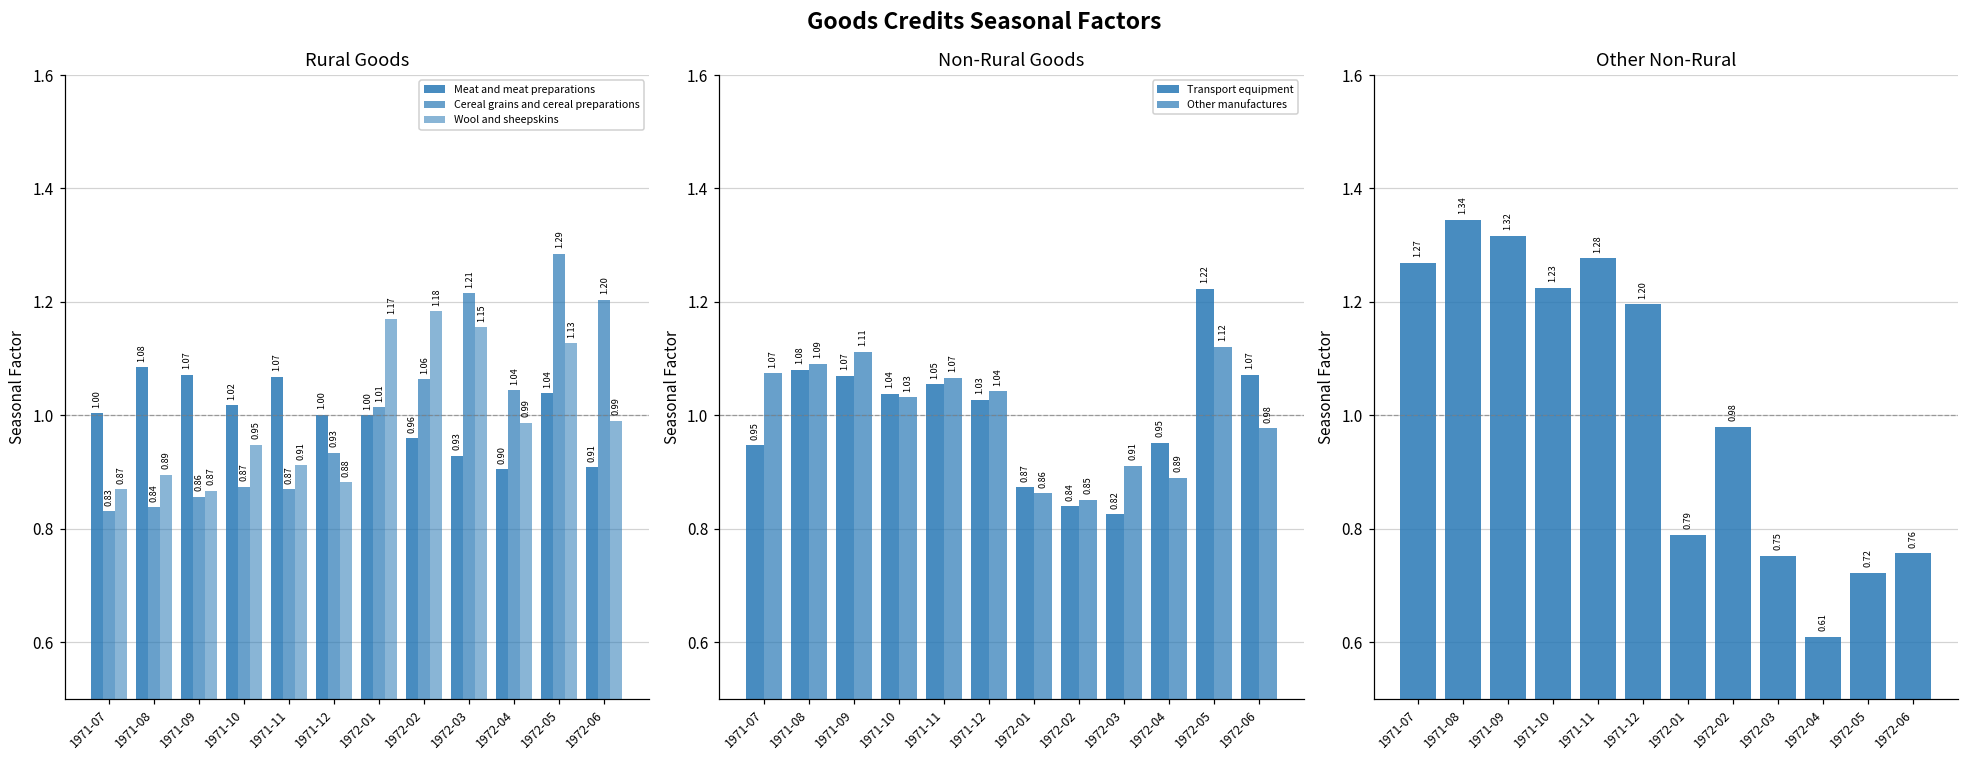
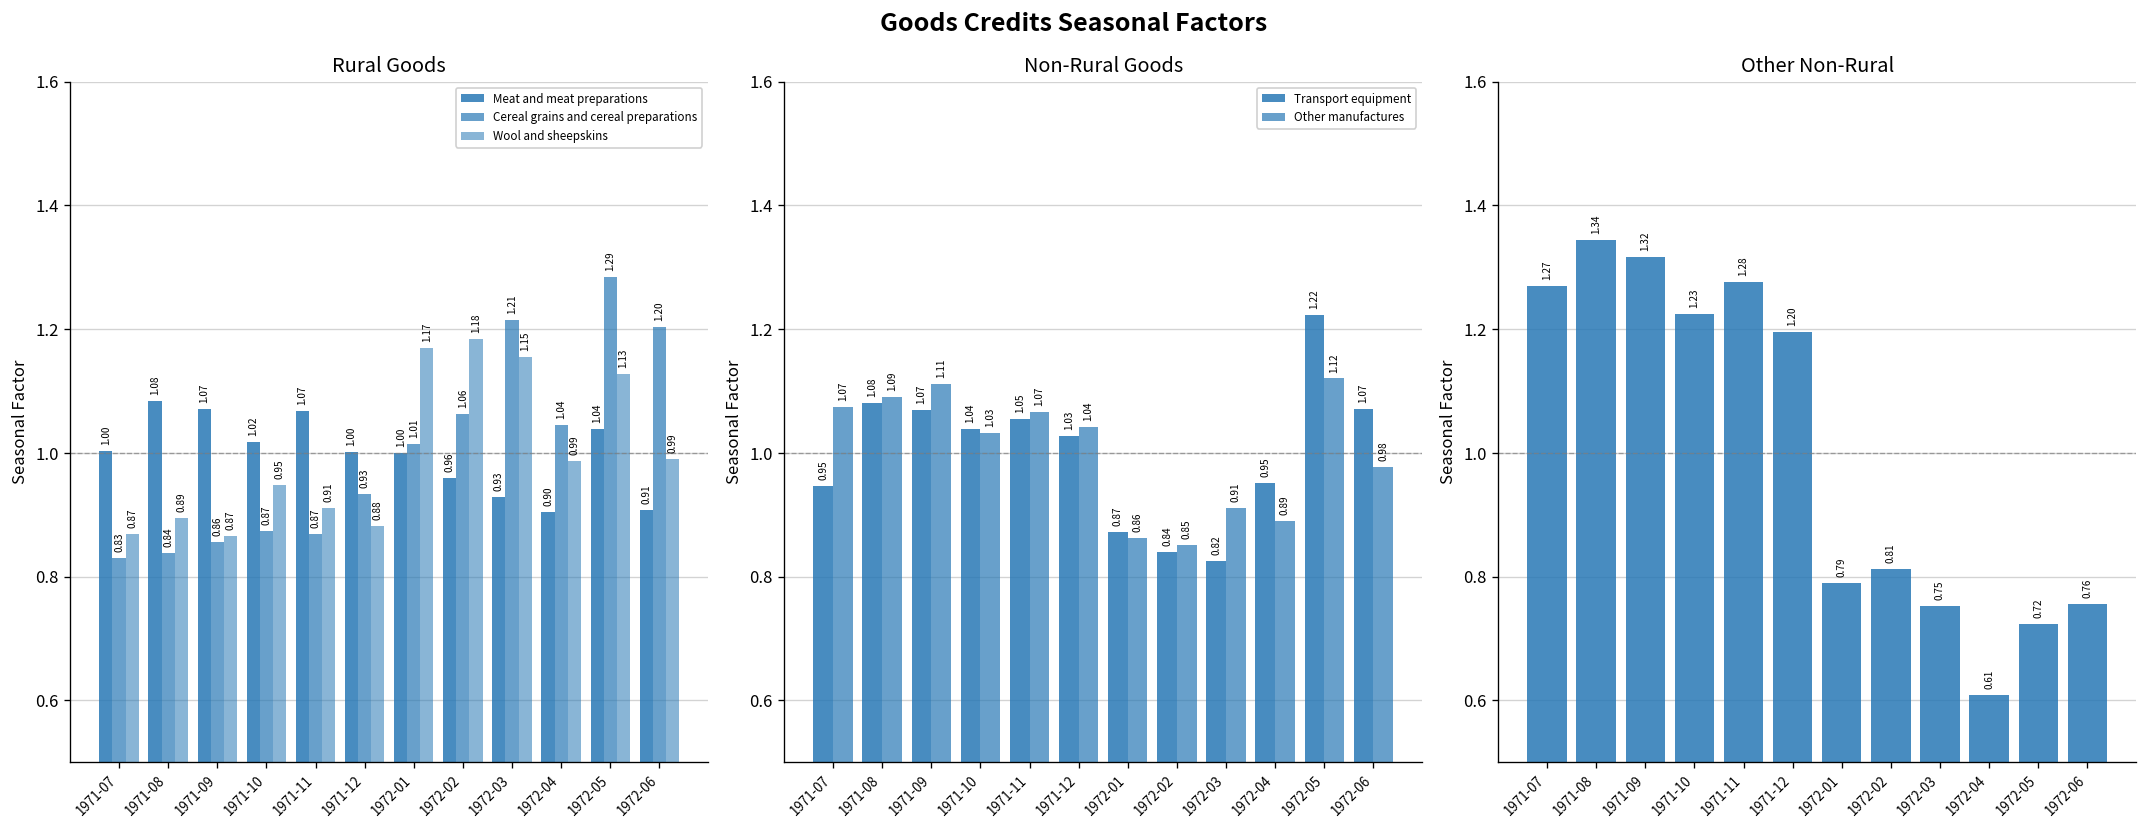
  {
    "Other Non-Rural": {
      "1971-07": 1.27,
      "1971-08": 1.34,
      "1971-09": 1.32,
      "1971-10": 1.23,
      "1971-11": 1.28,
      "1971-12": 1.20,
      "1972-01": 0.79,
-     "1972-02": 0.98,
+     "1972-02": 0.81,
      "1972-03": 0.75,
      "1972-04": 0.61,
      "1972-05": 0.72,
      "1972-06": 0.76
    }
  }
